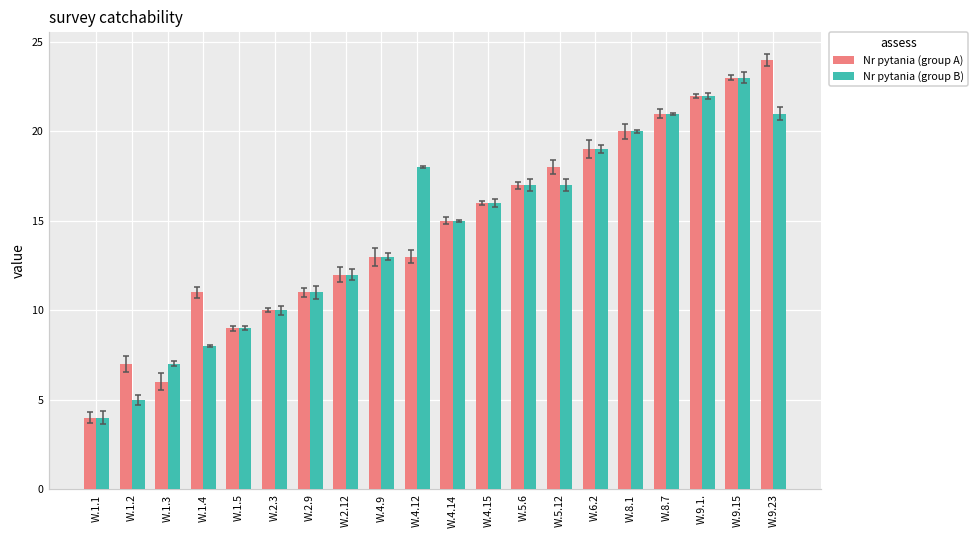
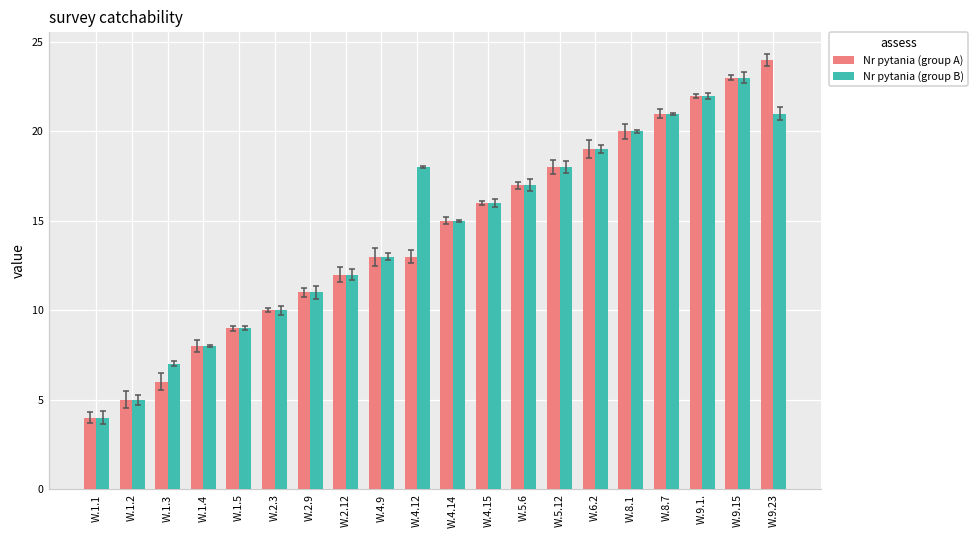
  {
    "Nr pytania (group A)": {
      "W.1.1": 4,
-     "W.1.2": 7,
+     "W.1.2": 5,
      "W.1.3": 6,
-     "W.1.4": 11,
+     "W.1.4": 8,
      "W.1.5": 9,
      "W.2.3": 10,
      "W.2.9": 11,
      "W.2.12": 12,
      "W.4.9": 13,
      "W.4.12": 13,
      "W.4.14": 15,
      "W.4.15": 16,
      "W.5.6": 17,
      "W.5.12": 18,
      "W.6.2": 19,
      "W.8.1": 20,
      "W.8.7": 21,
      "W.9.1.": 22,
      "W.9.15": 23,
      "W.9.23": 24
    },
    "Nr pytania (group B)": {
      "W.1.1": 4,
      "W.1.2": 5,
      "W.1.3": 7,
      "W.1.4": 8,
      "W.1.5": 9,
      "W.2.3": 10,
      "W.2.9": 11,
      "W.2.12": 12,
      "W.4.9": 13,
      "W.4.12": 18,
      "W.4.14": 15,
      "W.4.15": 16,
      "W.5.6": 17,
-     "W.5.12": 17,
+     "W.5.12": 18,
      "W.6.2": 19,
      "W.8.1": 20,
      "W.8.7": 21,
      "W.9.1.": 22,
      "W.9.15": 23,
      "W.9.23": 21
    }
  }
